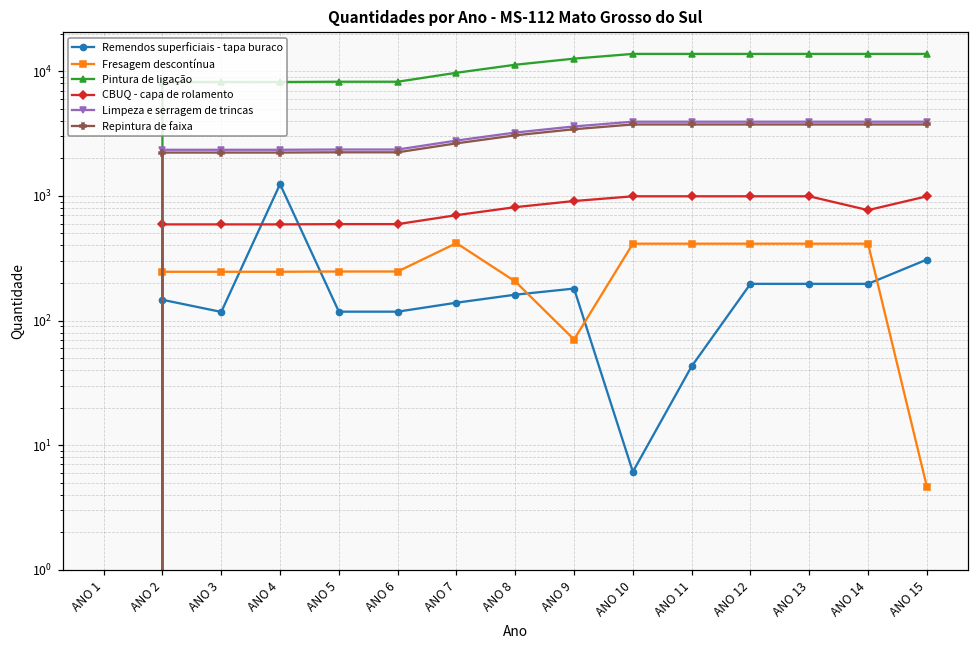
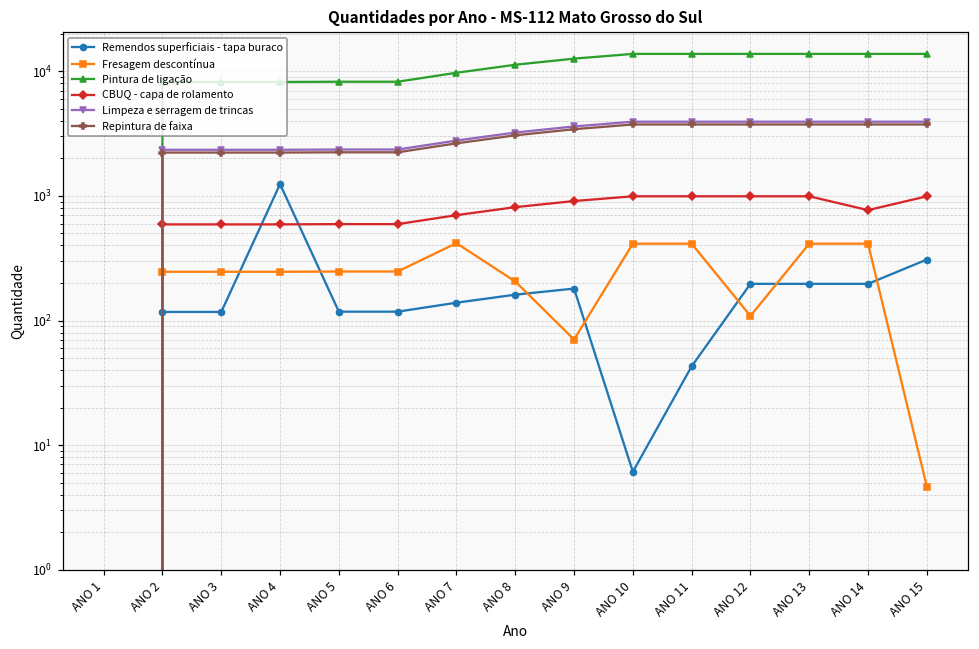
  {
    "Remendos superficiais - tapa buraco": {
-     "ANO 2": 150,
+     "ANO 2": 120,
      "ANO 3": 120,
      "ANO 4": 1200,
      "ANO 5": 120,
      "ANO 6": 120,
      "ANO 7": 140,
      "ANO 8": 160,
      "ANO 9": 180,
      "ANO 10": 6,
      "ANO 11": 43,
      "ANO 12": 200,
      "ANO 13": 200,
      "ANO 14": 200,
      "ANO 15": 310
    },
    "Fresagem descontínua": {
      "ANO 2": 250,
      "ANO 3": 250,
      "ANO 4": 250,
      "ANO 5": 250,
      "ANO 6": 250,
      "ANO 7": 420,
      "ANO 8": 210,
      "ANO 9": 70,
      "ANO 10": 410,
      "ANO 11": 410,
-     "ANO 12": 410,
+     "ANO 12": 110,
      "ANO 13": 410,
      "ANO 14": 410,
      "ANO 15": 4.7
    },
    "Pintura de ligação": {
      "ANO 5": 8000,
      "ANO 6": 8000,
      "ANO 7": 10000,
      "ANO 8": 11000,
      "ANO 9": 13000,
      "ANO 10": 14000,
      "ANO 11": 14000,
      "ANO 12": 14000,
      "ANO 13": 14000,
      "ANO 14": 14000,
      "ANO 15": 14000
    },
    "CBUQ - capa de rolamento": {
      "ANO 2": 600,
      "ANO 3": 600,
      "ANO 4": 600,
      "ANO 5": 600,
      "ANO 6": 600,
      "ANO 7": 700,
      "ANO 8": 800,
      "ANO 9": 900,
      "ANO 10": 1000,
      "ANO 11": 1000,
      "ANO 12": 1000,
      "ANO 13": 1000,
      "ANO 14": 800,
      "ANO 15": 1000
    },
    "Limpeza e serragem de trincas": {
      "ANO 5": 2400,
      "ANO 6": 2400,
      "ANO 7": 2800,
      "ANO 9": 3600,
      "ANO 10": 3900,
      "ANO 11": 3900,
      "ANO 12": 3900,
      "ANO 13": 3900,
      "ANO 14": 3900,
      "ANO 15": 3900
    },
    "Repintura de faixa": {
      "ANO 5": 2200,
      "ANO 6": 2200,
      "ANO 7": 2600,
      "ANO 9": 3400,
      "ANO 10": 3700,
      "ANO 11": 3700,
      "ANO 12": 3700,
      "ANO 13": 3700,
      "ANO 14": 3700,
      "ANO 15": 3700
    }
  }
